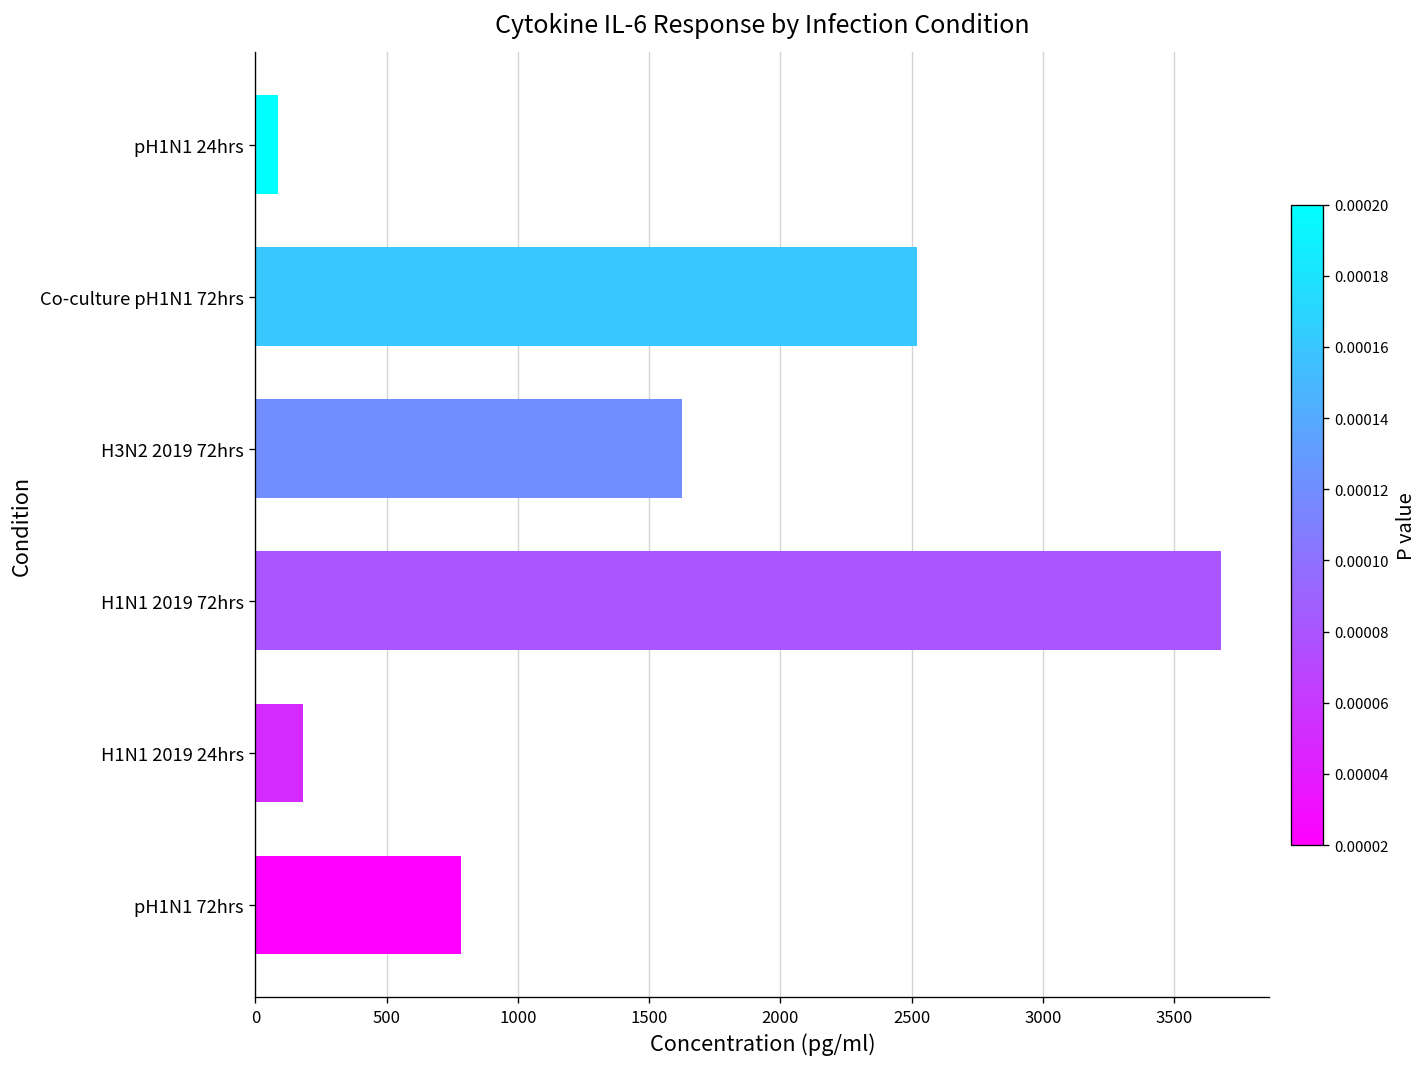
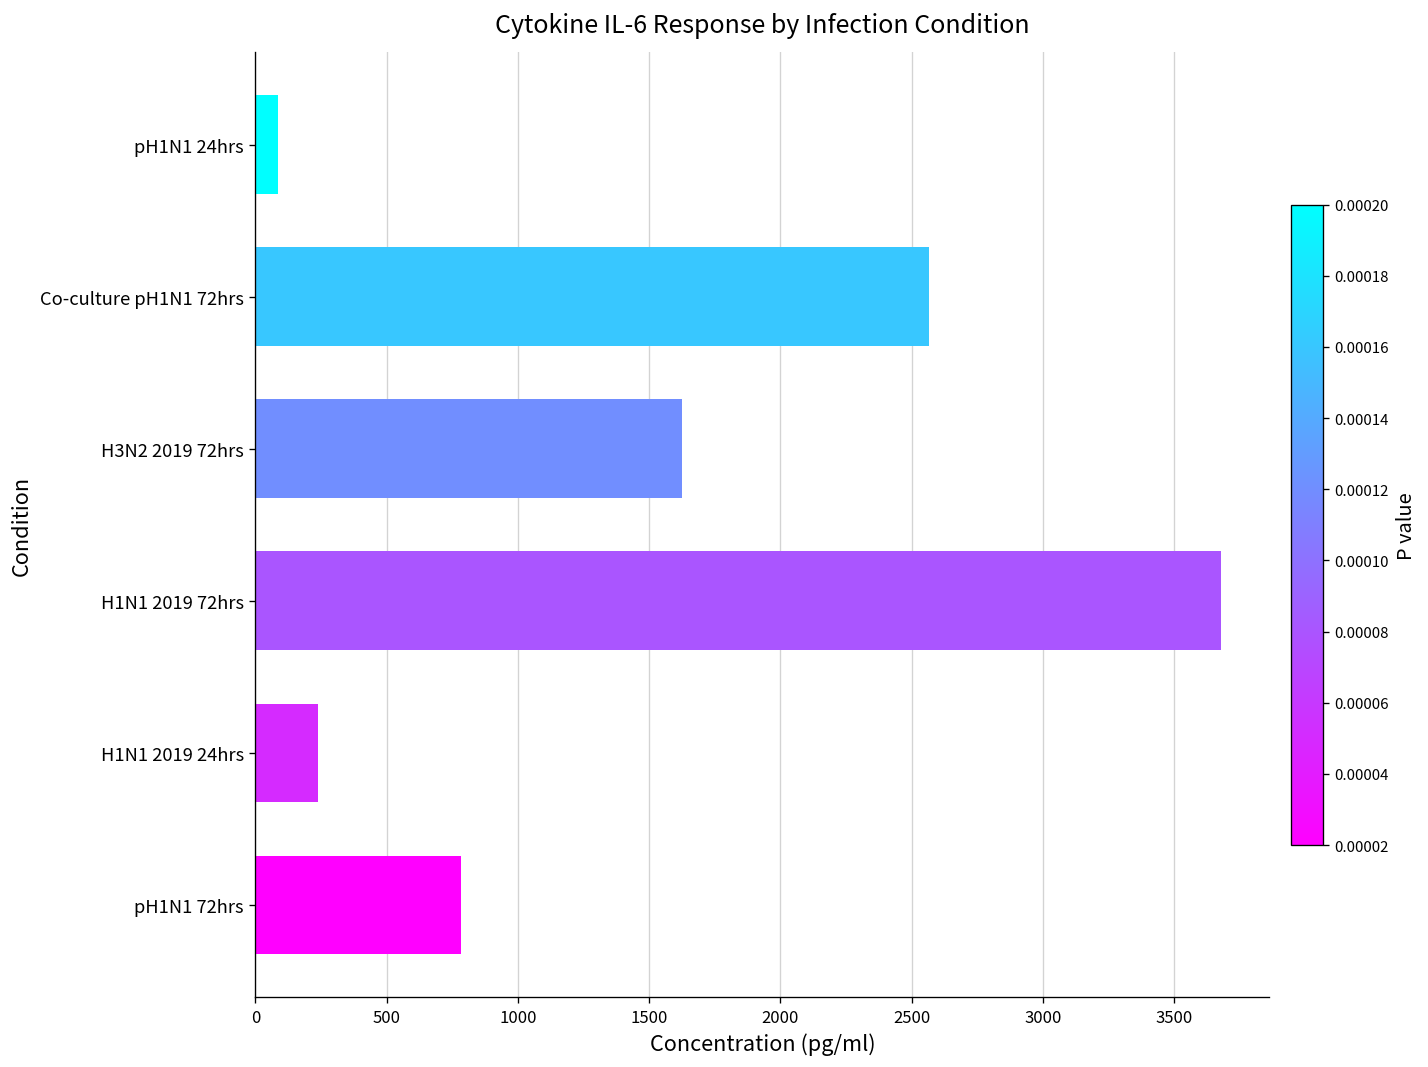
  {
    "pH1N1 24hrs": 90,
-   "Co-culture pH1N1 72hrs": 2520,
+   "Co-culture pH1N1 72hrs": 2570,
    "H3N2 2019 72hrs": 1630,
    "H1N1 2019 72hrs": 3680,
-   "H1N1 2019 24hrs": 180,
+   "H1N1 2019 24hrs": 240,
    "pH1N1 72hrs": 780
  }
